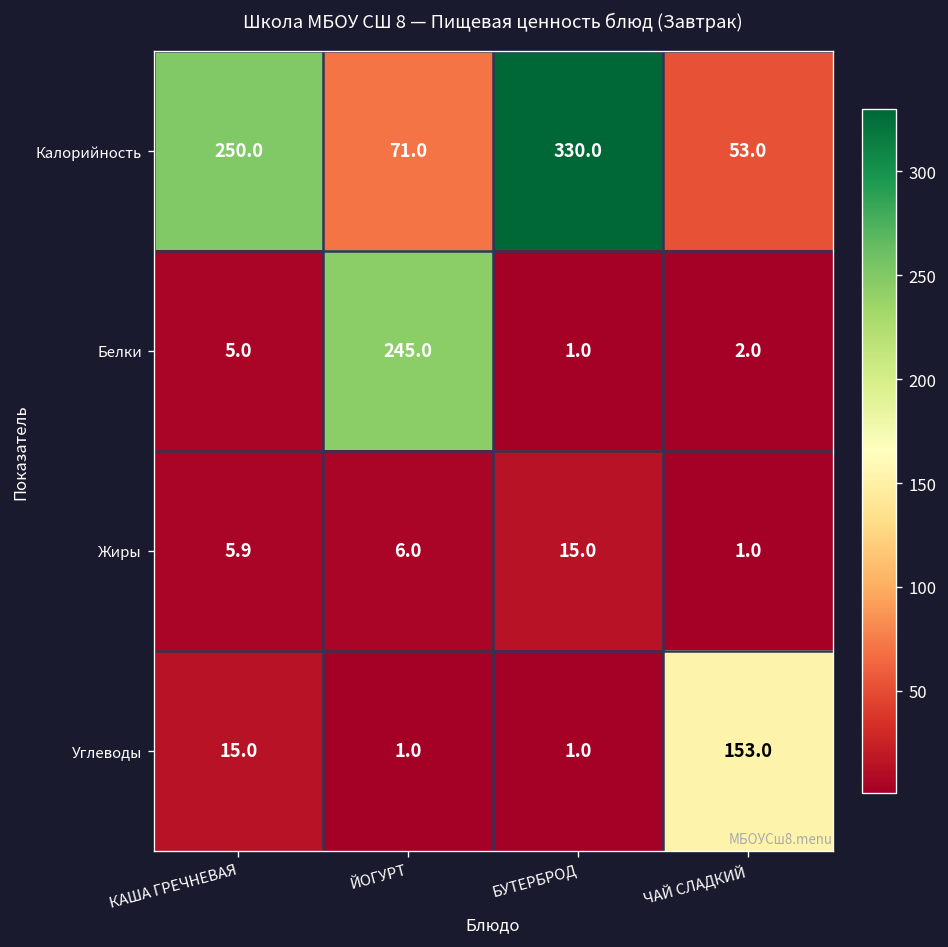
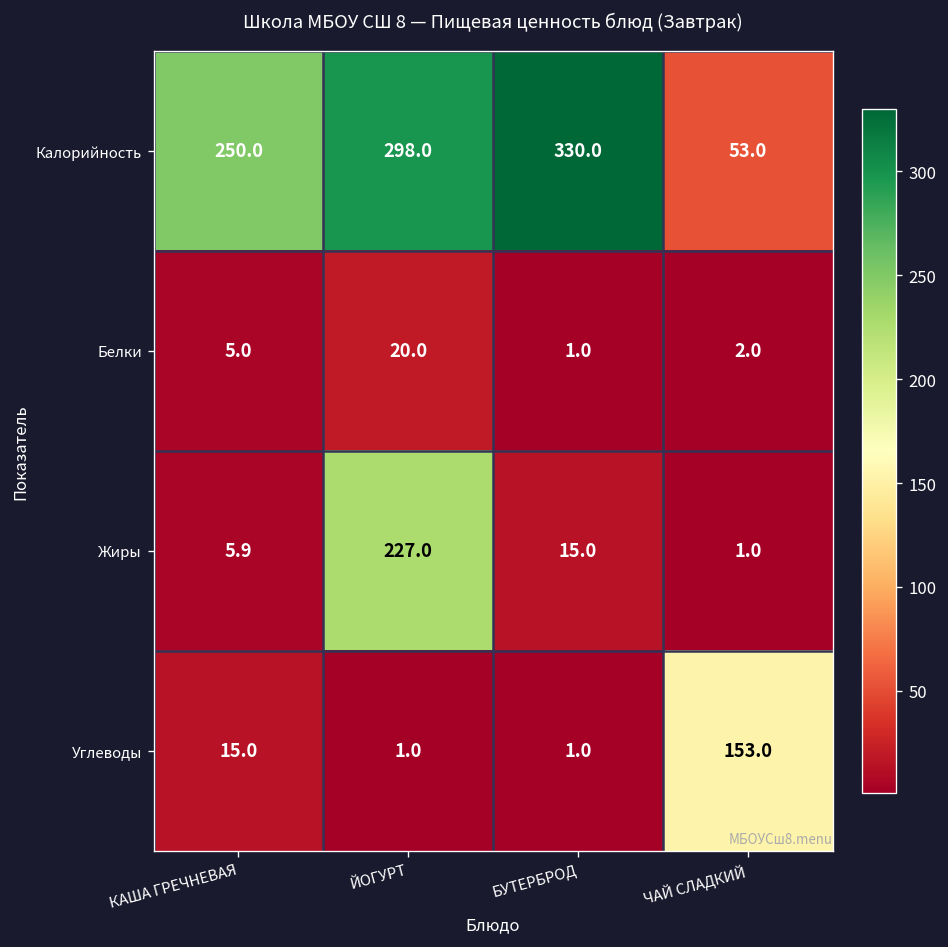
  {
    "Калорийность": {
      "КАША ГРЕЧНЕВАЯ": 250.0,
-     "ЙОГУРТ": 71.0,
+     "ЙОГУРТ": 298.0,
      "БУТЕРБРОД": 330.0,
      "ЧАЙ СЛАДКИЙ": 53.0
    },
    "Белки": {
      "КАША ГРЕЧНЕВАЯ": 5.0,
-     "ЙОГУРТ": 245.0,
+     "ЙОГУРТ": 20.0,
      "БУТЕРБРОД": 1.0,
      "ЧАЙ СЛАДКИЙ": 2.0
    },
    "Жиры": {
      "КАША ГРЕЧНЕВАЯ": 5.9,
-     "ЙОГУРТ": 6.0,
+     "ЙОГУРТ": 227.0,
      "БУТЕРБРОД": 15.0,
      "ЧАЙ СЛАДКИЙ": 1.0
    },
    "Углеводы": {
      "КАША ГРЕЧНЕВАЯ": 15.0,
      "ЙОГУРТ": 1.0,
      "БУТЕРБРОД": 1.0
    }
  }
